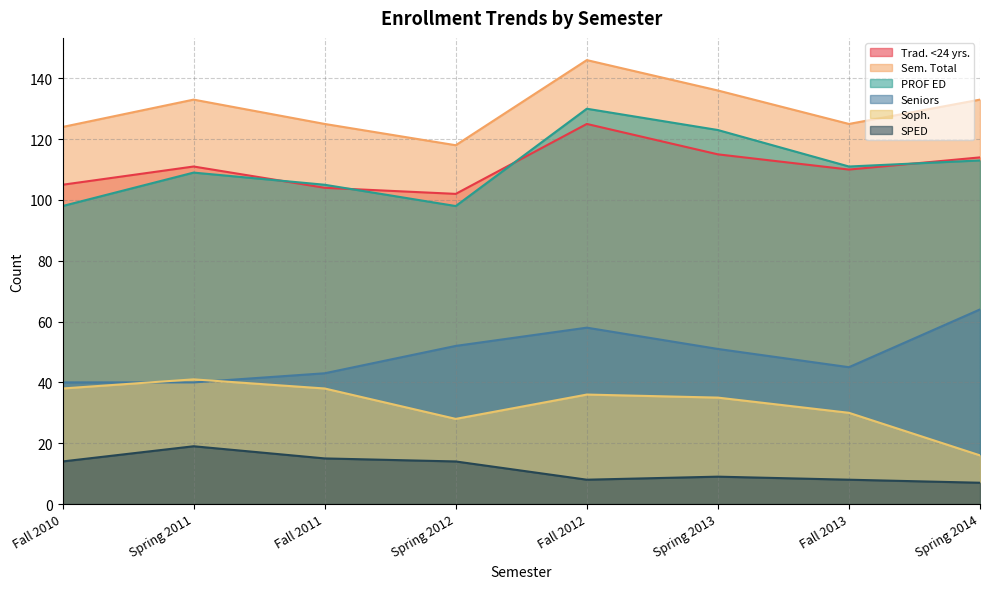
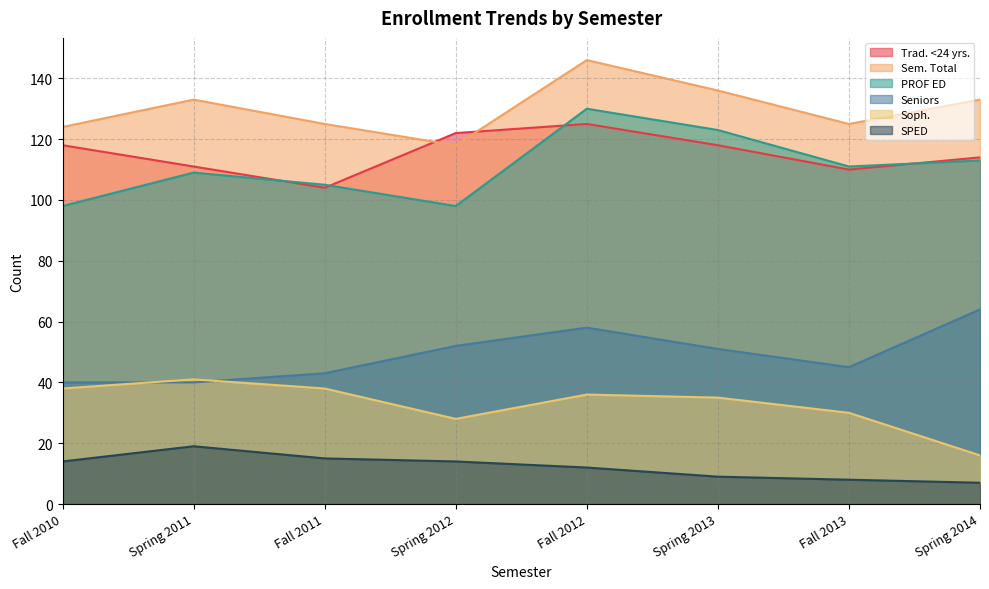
  {
    "Trad. <24 yrs.": {
-     "Fall 2010": 105,
+     "Fall 2010": 118,
      "Spring 2011": 111,
      "Fall 2011": 104,
-     "Spring 2012": 102,
+     "Spring 2012": 122,
      "Fall 2012": 125,
-     "Spring 2013": 115,
+     "Spring 2013": 118,
      "Fall 2013": 110,
      "Spring 2014": 114
    },
    "SPED": {
      "Fall 2010": 14,
      "Spring 2011": 19,
      "Fall 2011": 15,
      "Spring 2012": 14,
-     "Fall 2012": 8,
+     "Fall 2012": 12,
      "Spring 2013": 9,
      "Fall 2013": 8,
      "Spring 2014": 7
    }
  }
